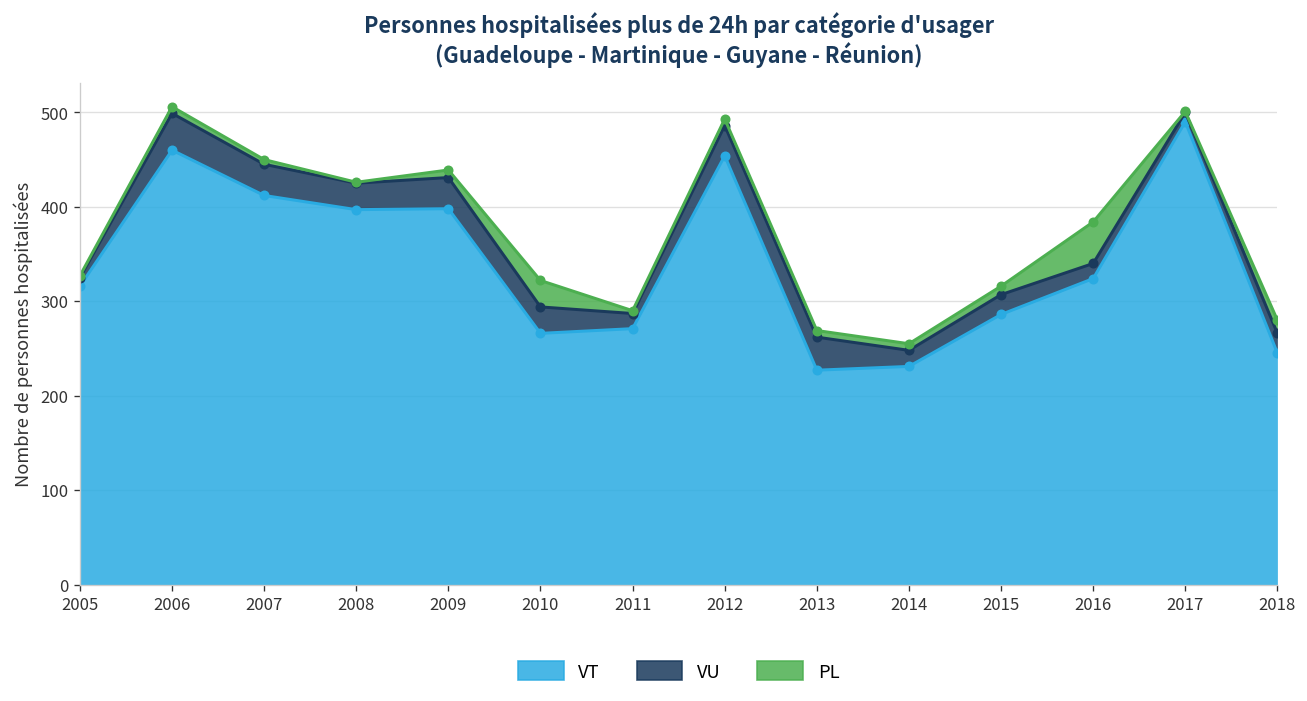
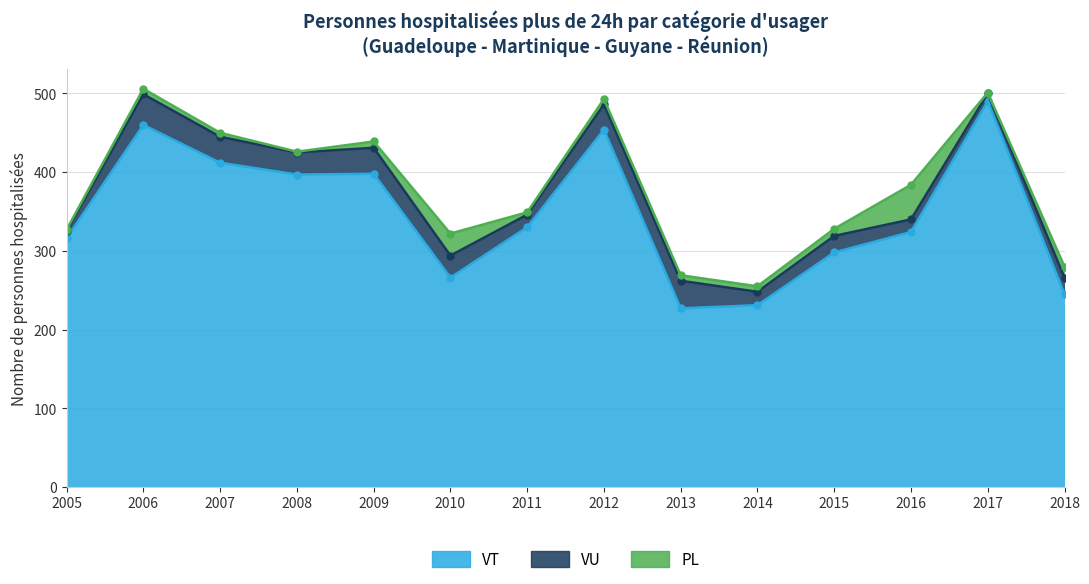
  {
    "VT": {
      "2005": 320,
      "2006": 460,
      "2007": 410,
      "2008": 400,
      "2009": 400,
      "2010": 270,
-     "2011": 270,
+     "2011": 330,
      "2012": 450,
      "2013": 230,
      "2014": 230,
-     "2015": 290,
+     "2015": 300,
      "2016": 320,
      "2017": 490,
      "2018": 250
    },
    "VU": {
      "2006": 40,
      "2007": 30,
      "2009": 30,
      "2010": 30,
      "2012": 30,
      "2013": 40,
      "2014": 20,
      "2015": 20,
      "2016": 20,
      "2018": 20
    },
    "PL": {
      "2006": 10,
      "2007": 10,
      "2009": 10,
      "2010": 30,
      "2012": 10,
      "2013": 10,
      "2014": 10,
      "2015": 10,
      "2016": 40,
      "2018": 10
    }
  }
